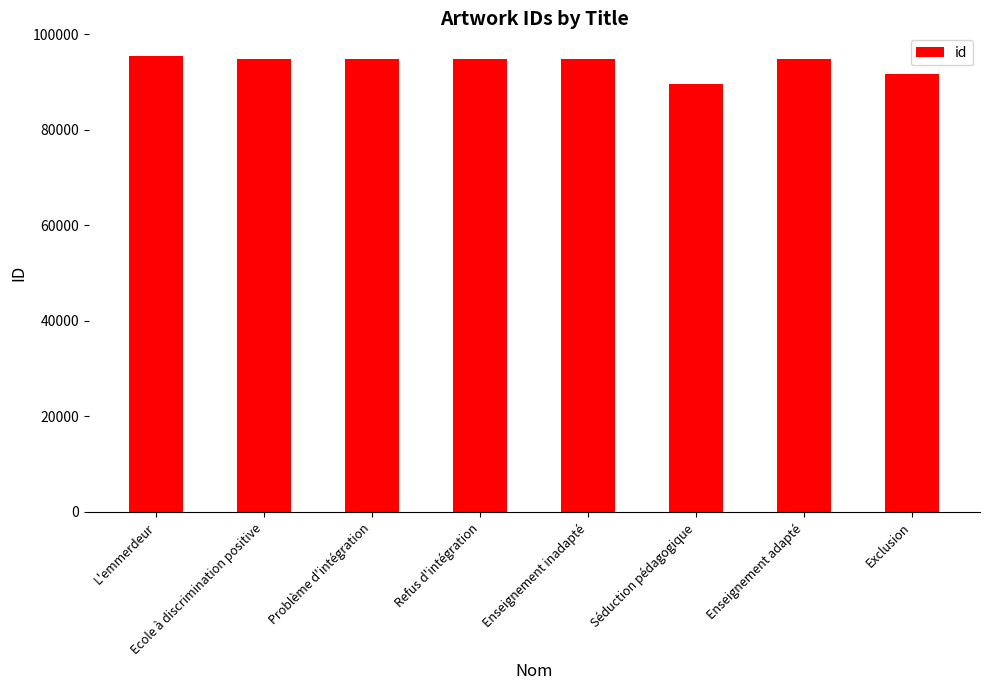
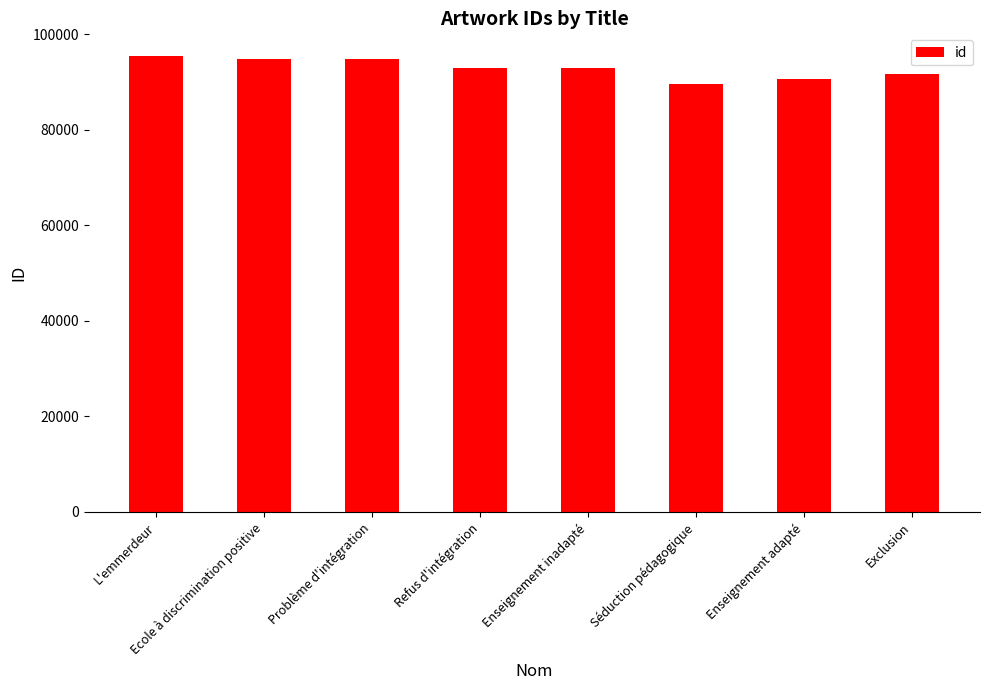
  {
    "L'emmerdeur": 95000,
    "Ecole à discrimination positive": 95000,
    "Problème d'intégration": 95000,
-   "Refus d'intégration": 95000,
-   "Enseignement inadapté": 95000,
+   "Refus d'intégration": 93000,
+   "Enseignement inadapté": 93000,
    "Séduction pédagogique": 89000,
-   "Enseignement adapté": 95000,
+   "Enseignement adapté": 91000,
    "Exclusion": 92000
  }
